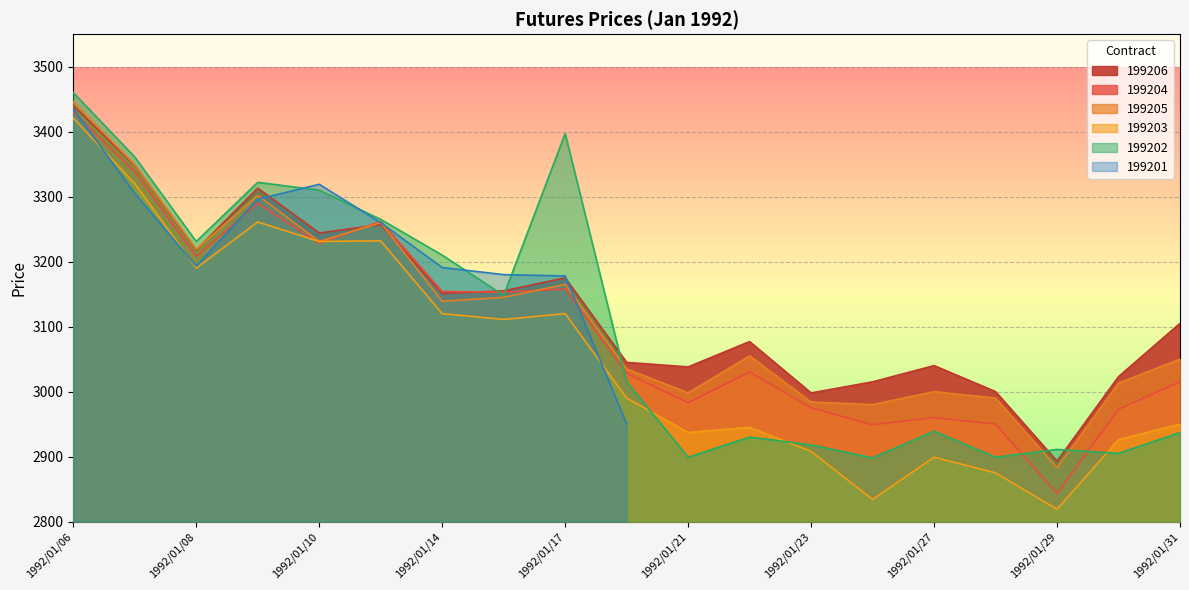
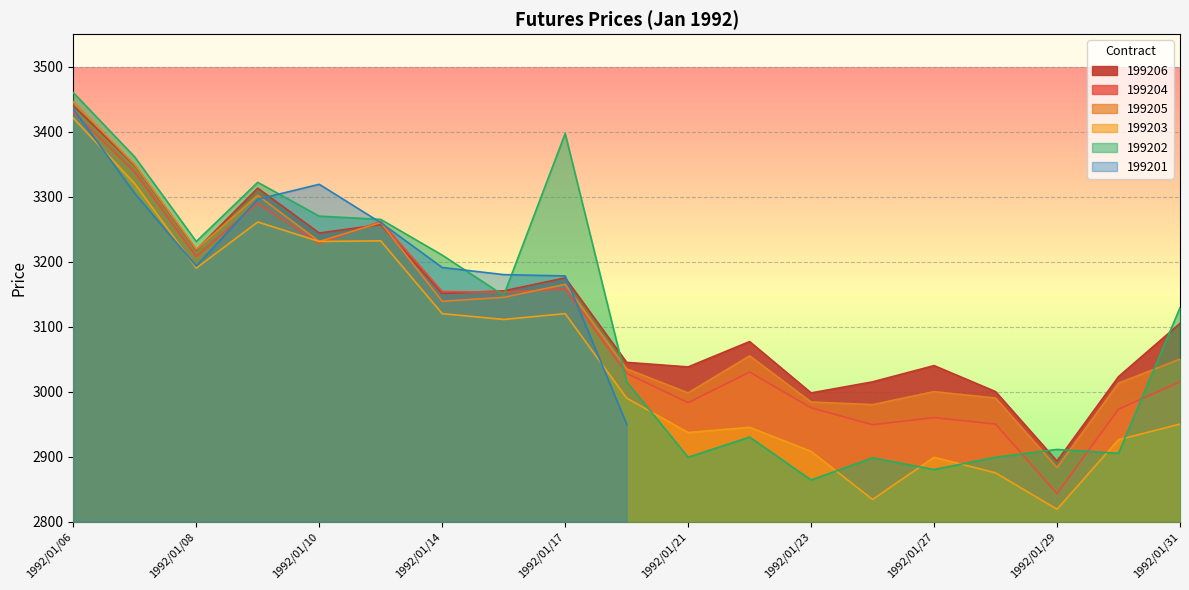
  {
    "199202": {
      "1992/01/06": 3460,
      "1992/01/08": 3230,
-     "1992/01/10": 3310,
+     "1992/01/10": 3270,
      "1992/01/14": 3210,
      "1992/01/17": 3400,
      "1992/01/21": 2900,
-     "1992/01/23": 2920,
-     "1992/01/27": 2940,
+     "1992/01/23": 2860,
+     "1992/01/27": 2880,
      "1992/01/29": 2910,
-     "1992/01/31": 2940
+     "1992/01/31": 3130
    },
    "199201": {
      "1992/01/06": 3440,
      "1992/01/10": 3320,
      "1992/01/14": 3190
    }
  }
